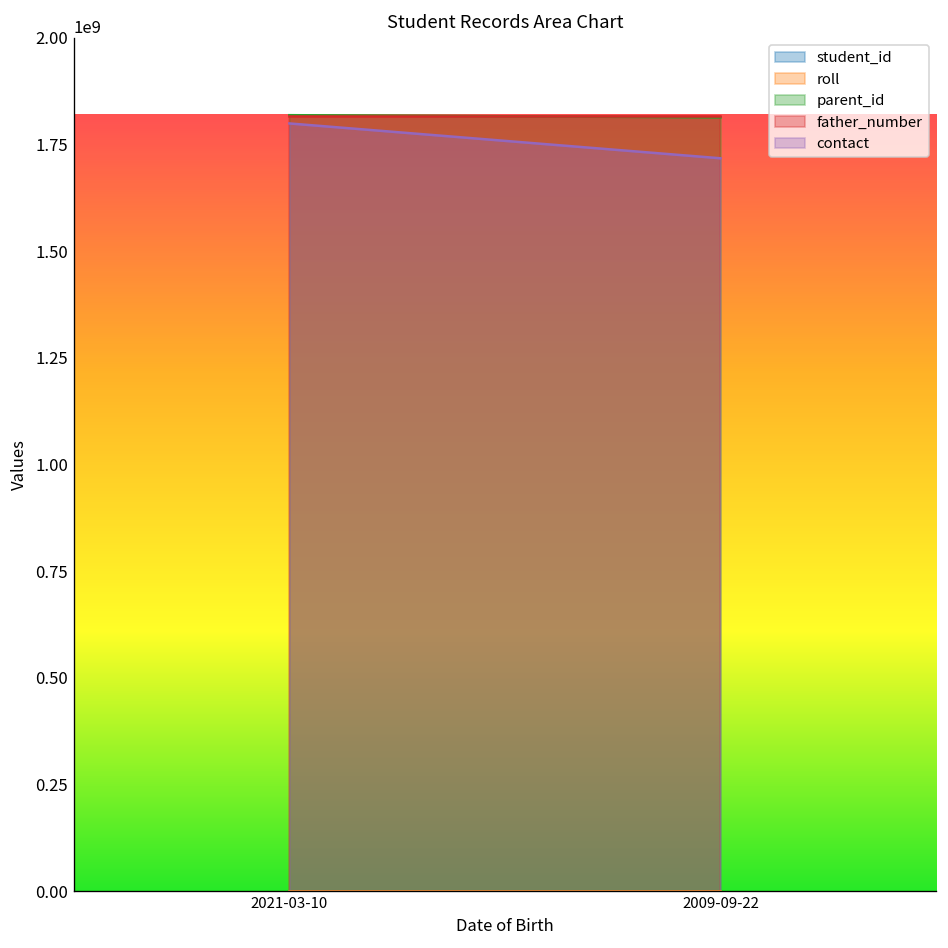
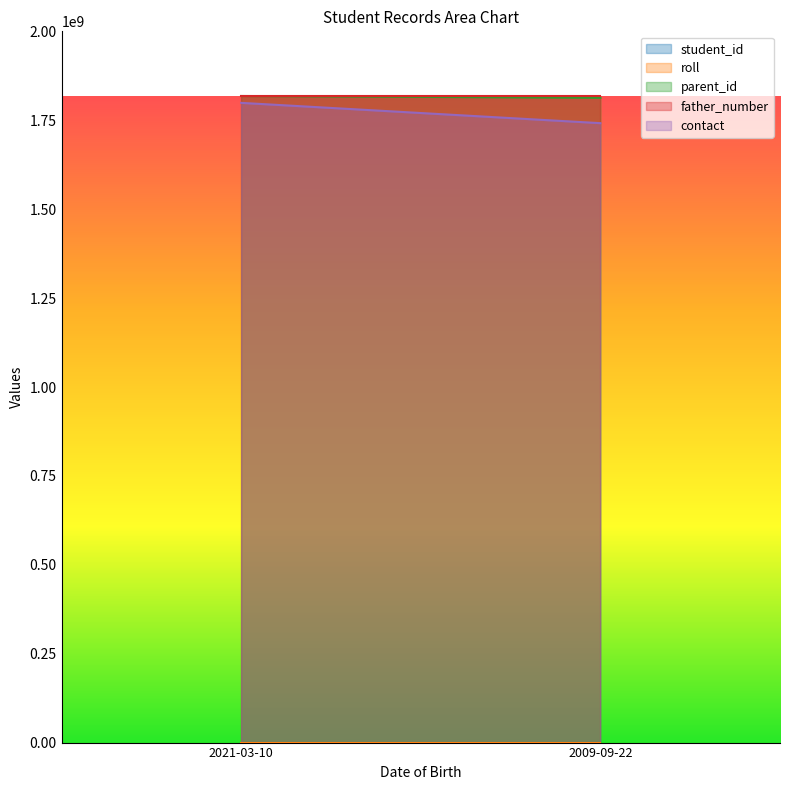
  {
    "contact": {
      "2021-03-10": 1800000000,
-     "2009-09-22": 1720000000
+     "2009-09-22": 1740000000
    }
  }
